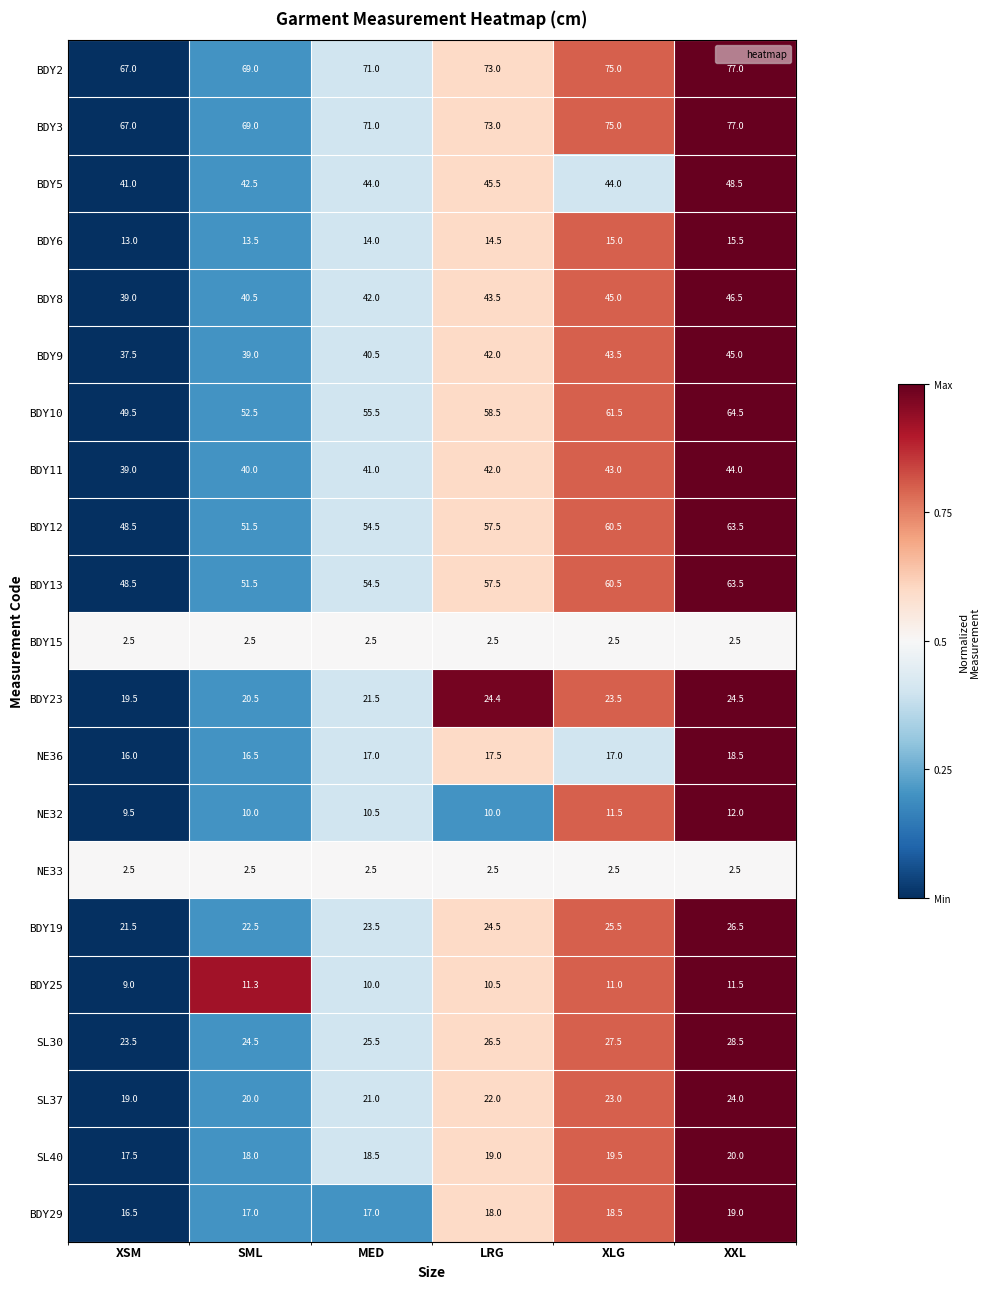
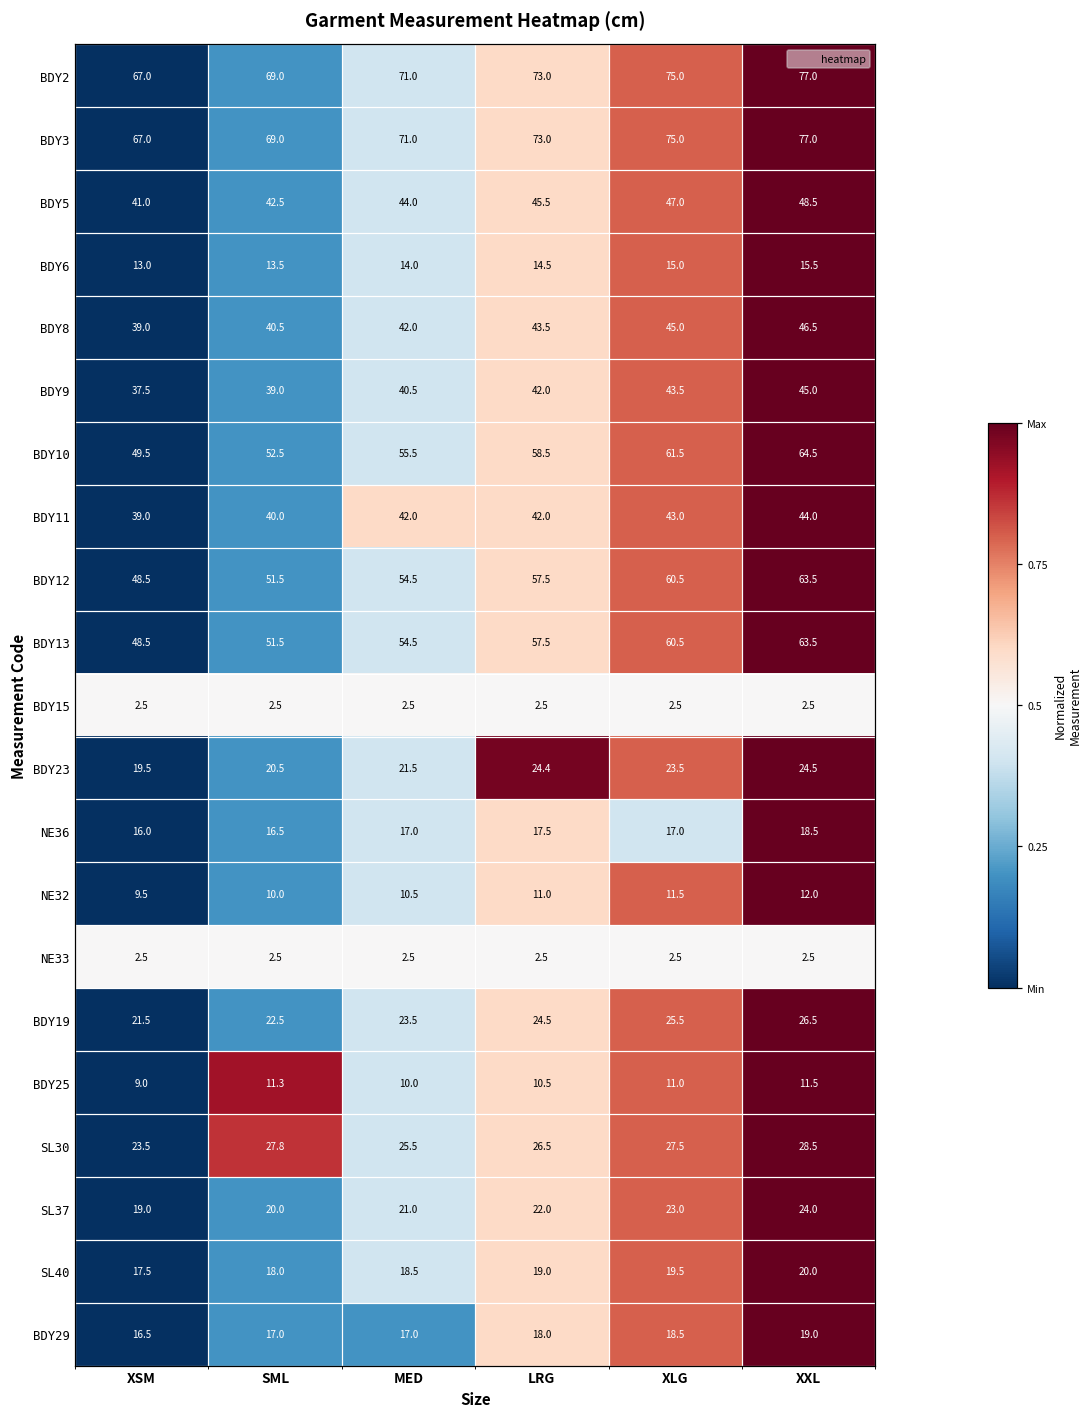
  {
    "BDY2": {
      "XSM": 67.0,
      "SML": 69.0,
      "MED": 71.0,
      "LRG": 73.0,
      "XLG": 75.0,
      "XXL": 77.0
    },
    "BDY3": {
      "XSM": 67.0,
      "SML": 69.0,
      "MED": 71.0,
      "LRG": 73.0,
      "XLG": 75.0,
      "XXL": 77.0
    },
    "BDY5": {
      "XSM": 41.0,
      "SML": 42.5,
      "MED": 44.0,
      "LRG": 45.5,
-     "XLG": 44.0,
+     "XLG": 47.0,
      "XXL": 48.5
    },
    "BDY6": {
      "XSM": 13.0,
      "SML": 13.5,
      "MED": 14.0,
      "LRG": 14.5,
      "XLG": 15.0,
      "XXL": 15.5
    },
    "BDY8": {
      "XSM": 39.0,
      "SML": 40.5,
      "MED": 42.0,
      "LRG": 43.5,
      "XLG": 45.0,
      "XXL": 46.5
    },
    "BDY9": {
      "XSM": 37.5,
      "SML": 39.0,
      "MED": 40.5,
      "LRG": 42.0,
      "XLG": 43.5,
      "XXL": 45.0
    },
    "BDY10": {
      "XSM": 49.5,
      "SML": 52.5,
      "MED": 55.5,
      "LRG": 58.5,
      "XLG": 61.5,
      "XXL": 64.5
    },
    "BDY11": {
      "XSM": 39.0,
      "SML": 40.0,
-     "MED": 41.0,
+     "MED": 42.0,
      "LRG": 42.0,
      "XLG": 43.0,
      "XXL": 44.0
    },
    "BDY12": {
      "XSM": 48.5,
      "SML": 51.5,
      "MED": 54.5,
      "LRG": 57.5,
      "XLG": 60.5,
      "XXL": 63.5
    },
    "BDY13": {
      "XSM": 48.5,
      "SML": 51.5,
      "MED": 54.5,
      "LRG": 57.5,
      "XLG": 60.5,
      "XXL": 63.5
    },
    "BDY15": {
      "XSM": 2.5,
      "SML": 2.5,
      "MED": 2.5,
      "LRG": 2.5,
      "XLG": 2.5,
      "XXL": 2.5
    },
    "BDY23": {
      "XSM": 19.5,
      "SML": 20.5,
      "MED": 21.5,
      "LRG": 24.4,
      "XLG": 23.5,
      "XXL": 24.5
    },
    "NE36": {
      "XSM": 16.0,
      "SML": 16.5,
      "MED": 17.0,
      "LRG": 17.5,
      "XLG": 17.0,
      "XXL": 18.5
    },
    "NE32": {
      "XSM": 9.5,
      "SML": 10.0,
      "MED": 10.5,
-     "LRG": 10.0,
+     "LRG": 11.0,
      "XLG": 11.5,
      "XXL": 12.0
    },
    "NE33": {
      "XSM": 2.5,
      "SML": 2.5,
      "MED": 2.5,
      "LRG": 2.5,
      "XLG": 2.5,
      "XXL": 2.5
    },
    "BDY19": {
      "XSM": 21.5,
      "SML": 22.5,
      "MED": 23.5,
      "LRG": 24.5,
      "XLG": 25.5,
      "XXL": 26.5
    },
    "BDY25": {
      "XSM": 9.0,
      "SML": 11.3,
      "MED": 10.0,
      "LRG": 10.5,
      "XLG": 11.0,
      "XXL": 11.5
    },
    "SL30": {
      "XSM": 23.5,
-     "SML": 24.5,
+     "SML": 27.8,
      "MED": 25.5,
      "LRG": 26.5,
      "XLG": 27.5,
      "XXL": 28.5
    },
    "SL37": {
      "XSM": 19.0,
      "SML": 20.0,
      "MED": 21.0,
      "LRG": 22.0,
      "XLG": 23.0,
      "XXL": 24.0
    },
    "SL40": {
      "XSM": 17.5,
      "SML": 18.0,
      "MED": 18.5,
      "LRG": 19.0,
      "XLG": 19.5,
      "XXL": 20.0
    },
    "BDY29": {
      "XSM": 16.5,
      "SML": 17.0,
      "MED": 17.0,
      "LRG": 18.0,
      "XLG": 18.5,
      "XXL": 19.0
    }
  }
